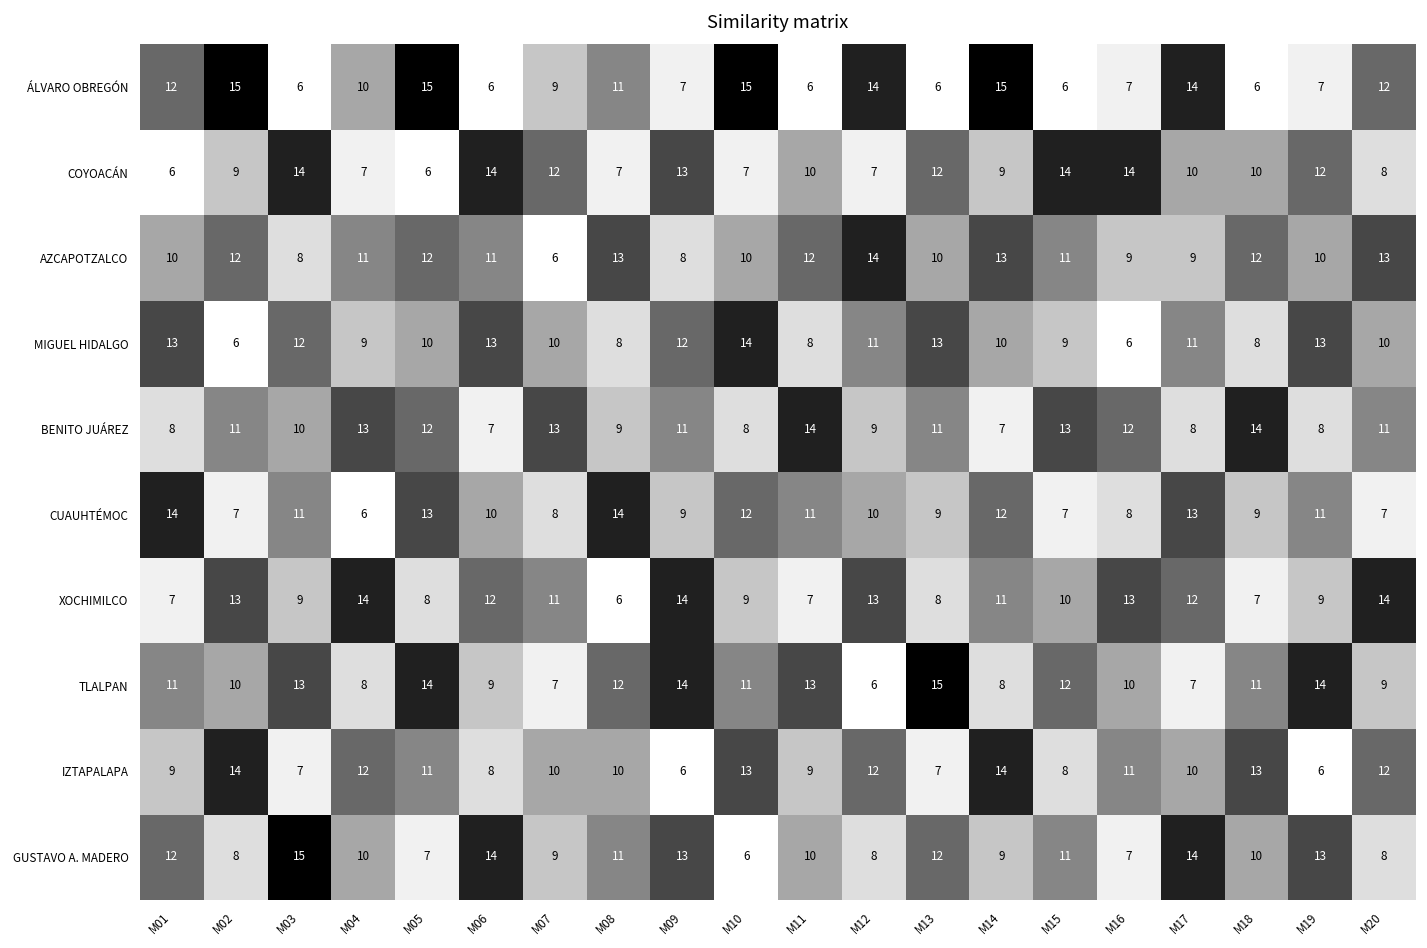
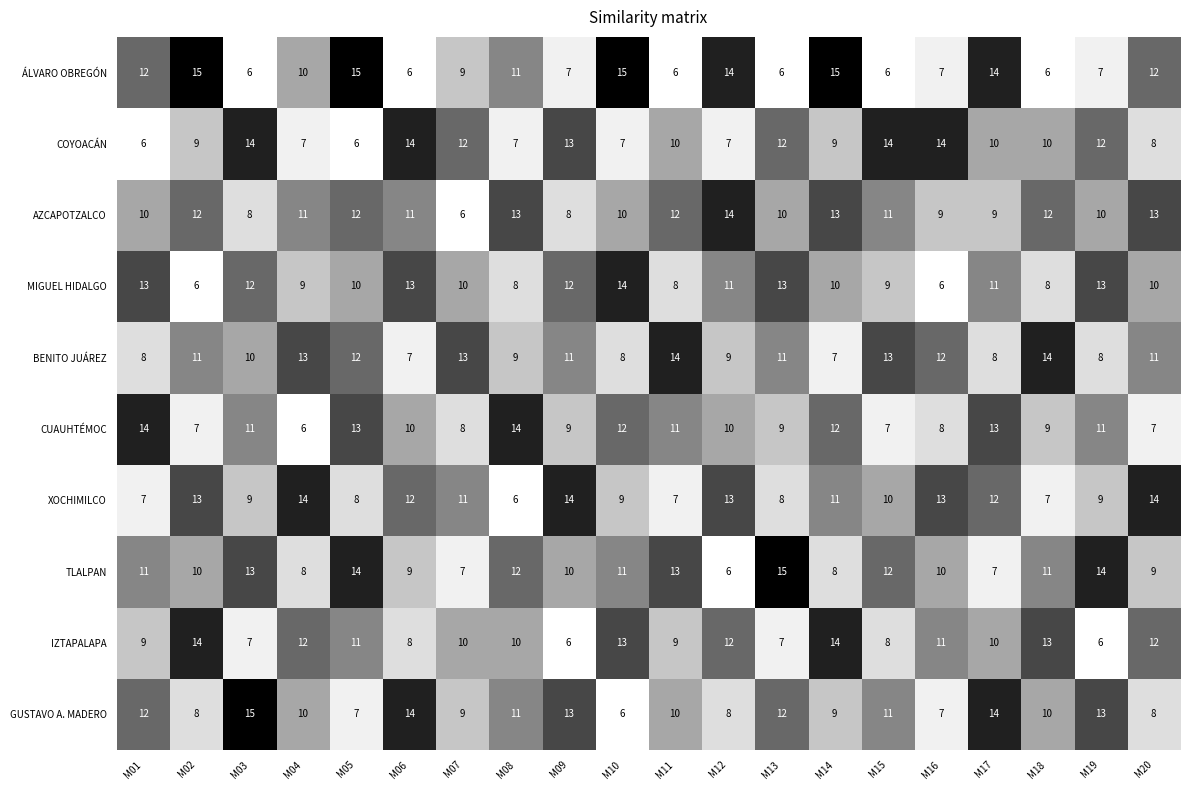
  {
    "ÁLVARO OBREGÓN": {
      "M01": 12,
      "M02": 15,
      "M03": 6,
      "M04": 10,
      "M05": 15,
      "M06": 6,
      "M07": 9,
      "M08": 11,
      "M09": 7,
      "M10": 15,
      "M11": 6,
      "M12": 14,
      "M13": 6,
      "M14": 15,
      "M15": 6,
      "M16": 7,
      "M17": 14,
      "M18": 6,
      "M19": 7,
      "M20": 12
    },
    "COYOACÁN": {
      "M01": 6,
      "M02": 9,
      "M03": 14,
      "M04": 7,
      "M05": 6,
      "M06": 14,
      "M07": 12,
      "M08": 7,
      "M09": 13,
      "M10": 7,
      "M11": 10,
      "M12": 7,
      "M13": 12,
      "M14": 9,
      "M15": 14,
      "M16": 14,
      "M17": 10,
      "M18": 10,
      "M19": 12,
      "M20": 8
    },
    "AZCAPOTZALCO": {
      "M01": 10,
      "M02": 12,
      "M03": 8,
      "M04": 11,
      "M05": 12,
      "M06": 11,
      "M07": 6,
      "M08": 13,
      "M09": 8,
      "M10": 10,
      "M11": 12,
      "M12": 14,
      "M13": 10,
      "M14": 13,
      "M15": 11,
      "M16": 9,
      "M17": 9,
      "M18": 12,
      "M19": 10,
      "M20": 13
    },
    "MIGUEL HIDALGO": {
      "M01": 13,
      "M02": 6,
      "M03": 12,
      "M04": 9,
      "M05": 10,
      "M06": 13,
      "M07": 10,
      "M08": 8,
      "M09": 12,
      "M10": 14,
      "M11": 8,
      "M12": 11,
      "M13": 13,
      "M14": 10,
      "M15": 9,
      "M16": 6,
      "M17": 11,
      "M18": 8,
      "M19": 13,
      "M20": 10
    },
    "BENITO JUÁREZ": {
      "M01": 8,
      "M02": 11,
      "M03": 10,
      "M04": 13,
      "M05": 12,
      "M06": 7,
      "M07": 13,
      "M08": 9,
      "M09": 11,
      "M10": 8,
      "M11": 14,
      "M12": 9,
      "M13": 11,
      "M14": 7,
      "M15": 13,
      "M16": 12,
      "M17": 8,
      "M18": 14,
      "M19": 8,
      "M20": 11
    },
    "CUAUHTÉMOC": {
      "M01": 14,
      "M02": 7,
      "M03": 11,
      "M04": 6,
      "M05": 13,
      "M06": 10,
      "M07": 8,
      "M08": 14,
      "M09": 9,
      "M10": 12,
      "M11": 11,
      "M12": 10,
      "M13": 9,
      "M14": 12,
      "M15": 7,
      "M16": 8,
      "M17": 13,
      "M18": 9,
      "M19": 11,
      "M20": 7
    },
    "XOCHIMILCO": {
      "M01": 7,
      "M02": 13,
      "M03": 9,
      "M04": 14,
      "M05": 8,
      "M06": 12,
      "M07": 11,
      "M08": 6,
      "M09": 14,
      "M10": 9,
      "M11": 7,
      "M12": 13,
      "M13": 8,
      "M14": 11,
      "M15": 10,
      "M16": 13,
      "M17": 12,
      "M18": 7,
      "M19": 9,
      "M20": 14
    },
    "TLALPAN": {
      "M01": 11,
      "M02": 10,
      "M03": 13,
      "M04": 8,
      "M05": 14,
      "M06": 9,
      "M07": 7,
      "M08": 12,
-     "M09": 14,
+     "M09": 10,
      "M10": 11,
      "M11": 13,
      "M12": 6,
      "M13": 15,
      "M14": 8,
      "M15": 12,
      "M16": 10,
      "M17": 7,
      "M18": 11,
      "M19": 14,
      "M20": 9
    },
    "IZTAPALAPA": {
      "M01": 9,
      "M02": 14,
      "M03": 7,
      "M04": 12,
      "M05": 11,
      "M06": 8,
      "M07": 10,
      "M08": 10,
      "M09": 6,
      "M10": 13,
      "M11": 9,
      "M12": 12,
      "M13": 7,
      "M14": 14,
      "M15": 8,
      "M16": 11,
      "M17": 10,
      "M18": 13,
      "M19": 6,
      "M20": 12
    },
    "GUSTAVO A. MADERO": {
      "M01": 12,
      "M02": 8,
      "M03": 15,
      "M04": 10,
      "M05": 7,
      "M06": 14,
      "M07": 9,
      "M08": 11,
      "M09": 13,
      "M10": 6,
      "M11": 10,
      "M12": 8,
      "M13": 12,
      "M14": 9,
      "M15": 11,
      "M16": 7,
      "M17": 14,
      "M18": 10,
      "M19": 13,
      "M20": 8
    }
  }
